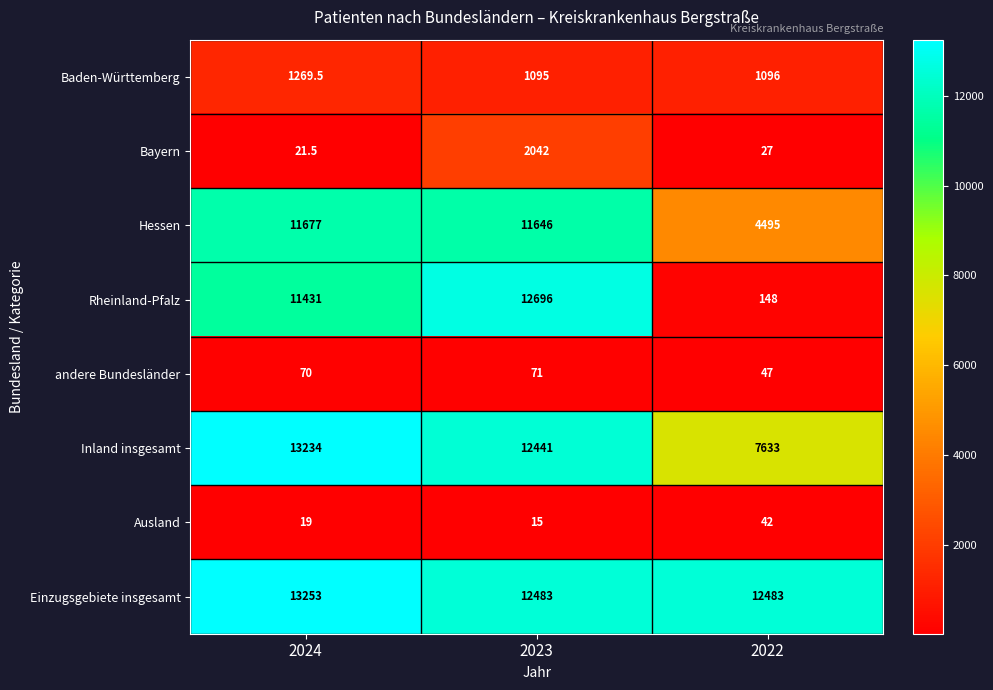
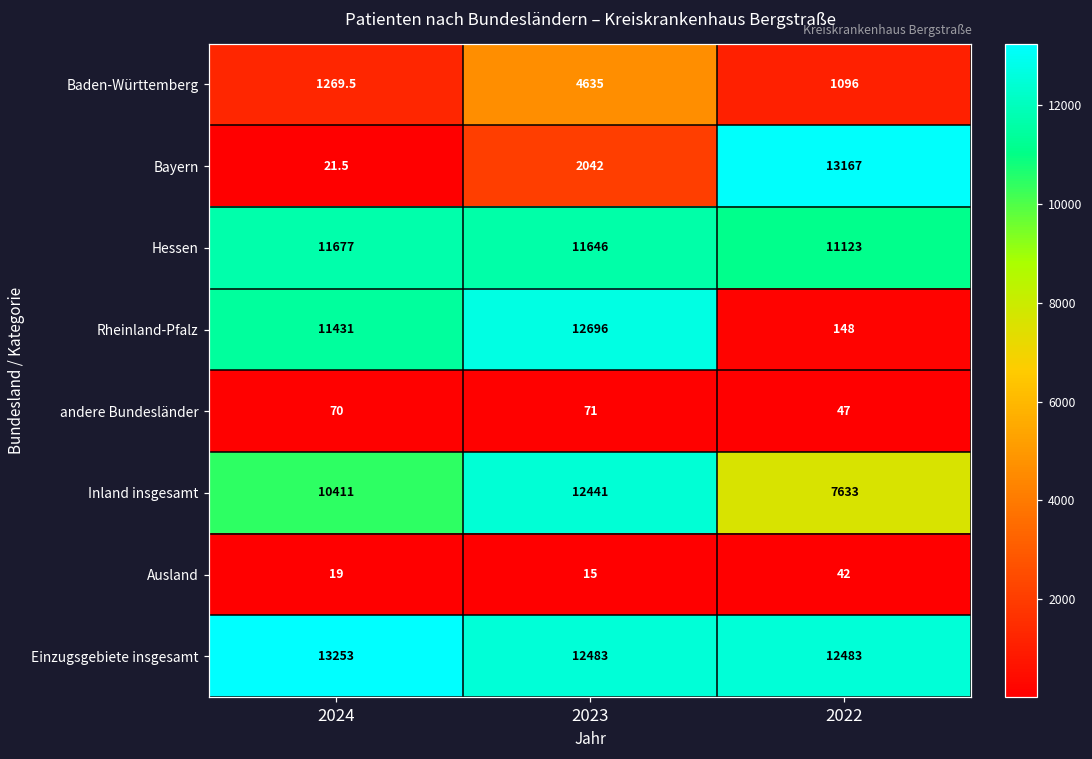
  {
    "Baden-Württemberg": {
      "2024": 1269.5,
-     "2023": 1095,
+     "2023": 4635,
      "2022": 1096
    },
    "Bayern": {
      "2024": 21.5,
      "2023": 2042,
-     "2022": 27
+     "2022": 13167
    },
    "Hessen": {
      "2024": 11677,
      "2023": 11646,
-     "2022": 4495
+     "2022": 11123
    },
    "Rheinland-Pfalz": {
      "2024": 11431,
      "2023": 12696,
      "2022": 148
    },
    "andere Bundesländer": {
      "2024": 70,
      "2023": 71,
      "2022": 47
    },
    "Inland insgesamt": {
-     "2024": 13234,
+     "2024": 10411,
      "2023": 12441,
      "2022": 7633
    },
    "Ausland": {
      "2024": 19,
      "2023": 15,
      "2022": 42
    },
    "Einzugsgebiete insgesamt": {
      "2024": 13253,
      "2023": 12483,
      "2022": 12483
    }
  }
